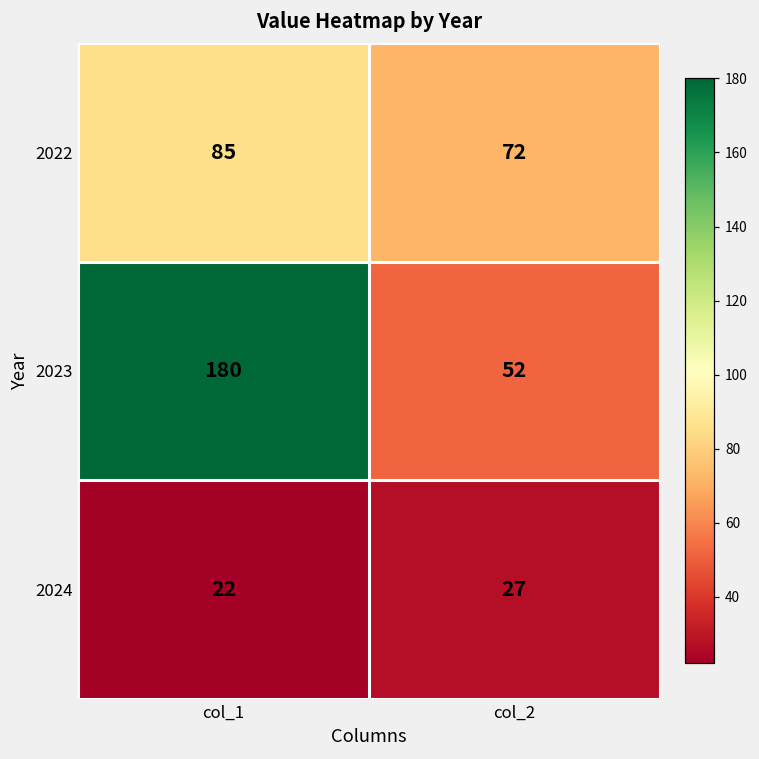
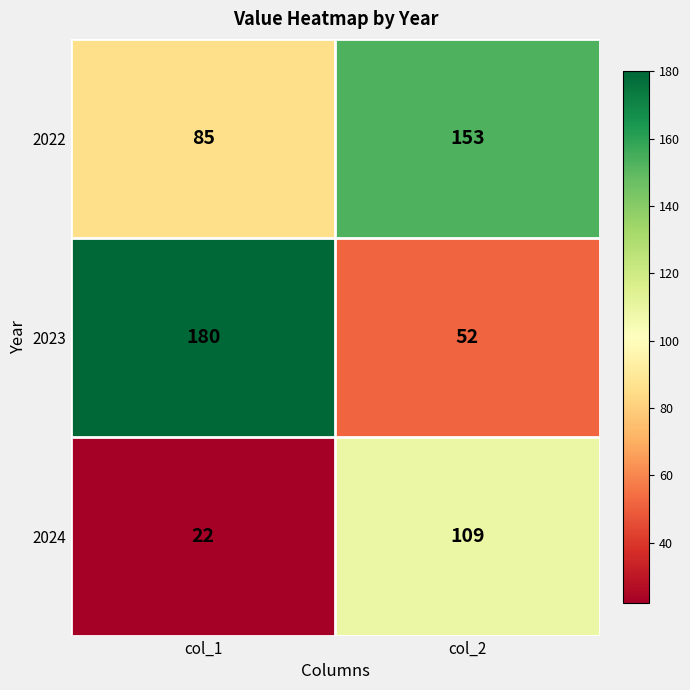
  {
    "2022": {
      "col_1": 85,
-     "col_2": 72
+     "col_2": 153
    },
    "2023": {
      "col_1": 180,
      "col_2": 52
    },
    "2024": {
      "col_1": 22,
-     "col_2": 27
+     "col_2": 109
    }
  }
